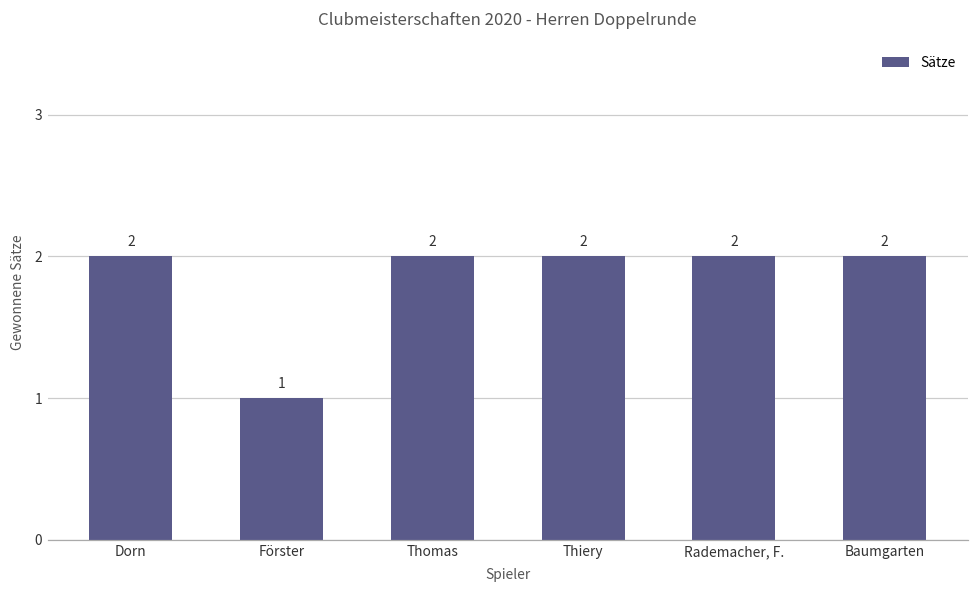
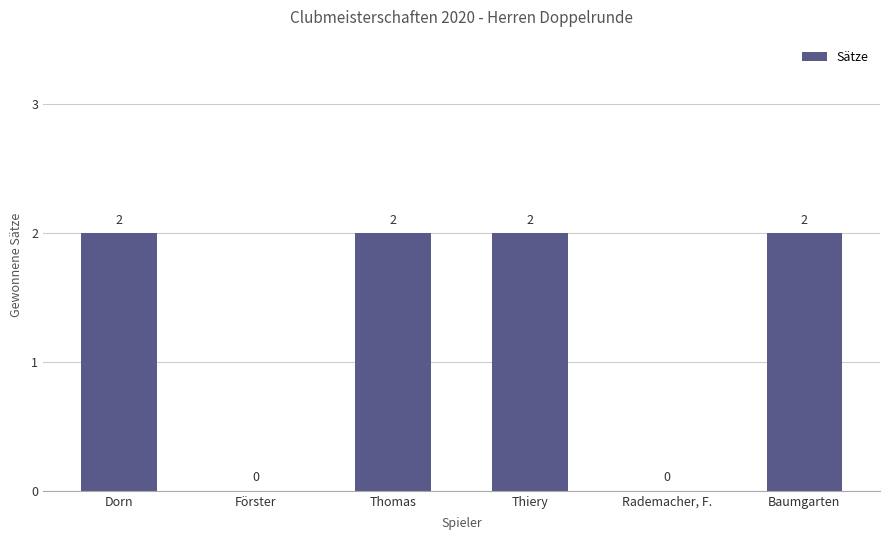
  {
    "Dorn": 2,
-   "Förster": 1,
+   "Förster": 0,
    "Thomas": 2,
    "Thiery": 2,
-   "Rademacher, F.": 2,
+   "Rademacher, F.": 0,
    "Baumgarten": 2
  }
